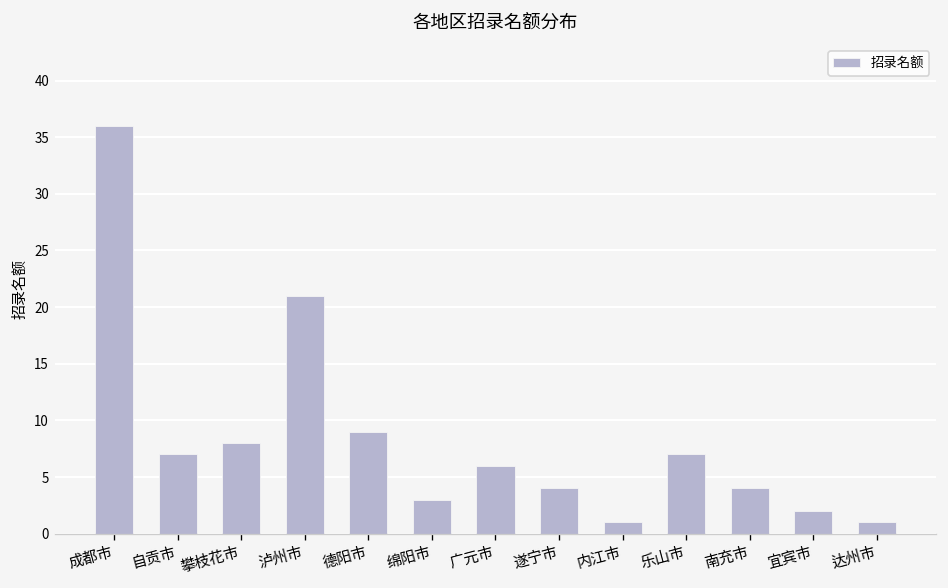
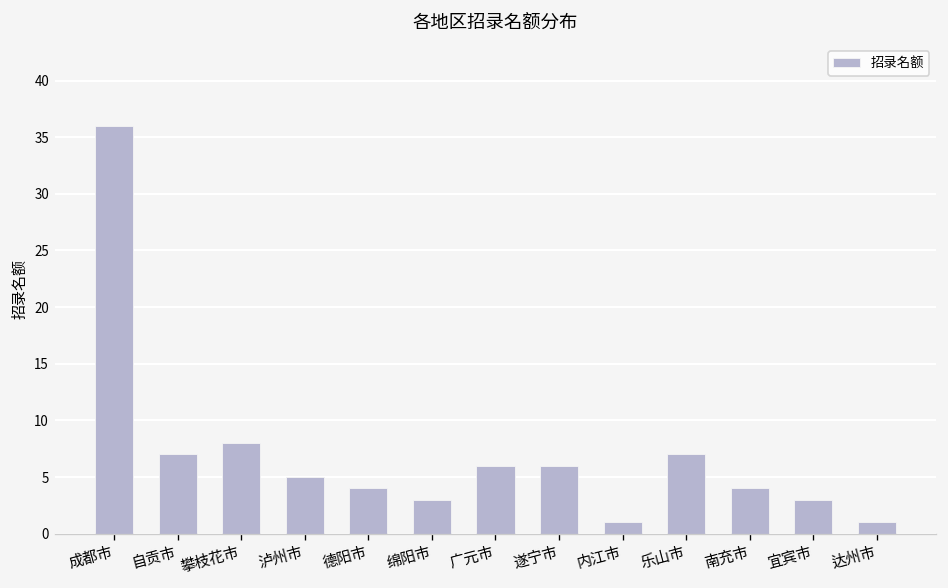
  {
    "成都市": 36,
    "自贡市": 7,
    "攀枝花市": 8,
-   "泸州市": 21,
-   "德阳市": 9,
+   "泸州市": 5,
+   "德阳市": 4,
    "绵阳市": 3,
    "广元市": 6,
-   "遂宁市": 4,
+   "遂宁市": 6,
    "内江市": 1,
    "乐山市": 7,
    "南充市": 4,
-   "宜宾市": 2,
+   "宜宾市": 3,
    "达州市": 1
  }
